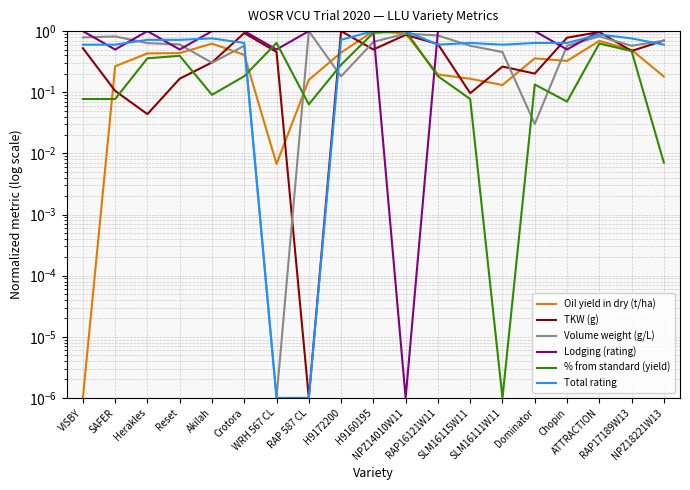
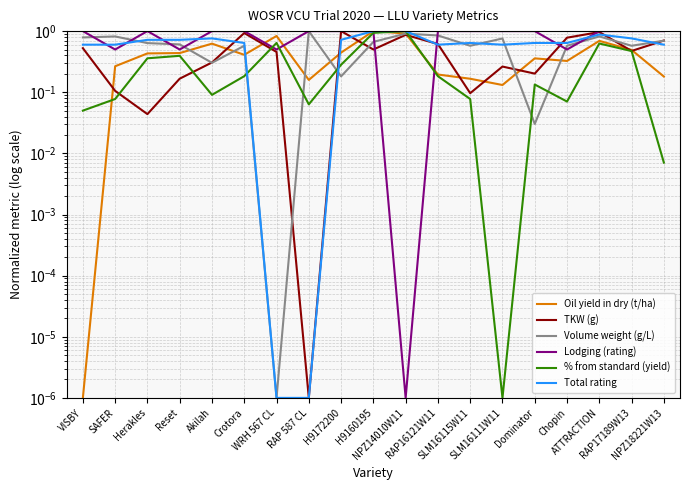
  {
    "Oil yield in dry (t/ha)": {
      "VISBY": 0.0000010,
      "SAFER": 0.3,
      "Herakles": 0.4,
      "Reset": 0.4,
      "Akilah": 0.6,
      "Crotora": 0.4,
-     "WRH 567 CL": 0.007,
+     "WRH 567 CL": 0.8,
      "RAP 587 CL": 0.16,
      "H9172200": 0.4,
      "SLM16115W11": 0.17,
      "SLM16111W11": 0.13,
      "Dominator": 0.4,
      "Chopin": 0.3,
      "ATTRACTION": 0.7,
      "NPZ18221W13": 0.18
    },
    "TKW (g)": {
      "VISBY": 0.5,
      "SAFER": 0.11,
      "Herakles": 0.04,
      "Reset": 0.17,
      "H9160195": 0.5,
      "SLM16115W11": 0.10,
      "SLM16111W11": 0.26,
      "Dominator": 0.20,
      "Chopin": 0.8
    },
    "Volume weight (g/L)": {
      "VISBY": 0.8,
      "SAFER": 0.8,
      "Herakles": 0.6,
      "Reset": 0.6,
      "Crotora": 0.6,
      "H9172200": 0.18,
      "H9160195": 0.7,
      "RAP16121W11": 0.8,
      "SLM16115W11": 0.6,
-     "SLM16111W11": 0.5,
+     "SLM16111W11": 0.8,
      "Dominator": 0.03,
      "Chopin": 0.6,
      "RAP17189W13": 0.6
    },
    "Lodging (rating)": {
      "VISBY": 1.0,
      "SAFER": 0.5,
      "Herakles": 1.0,
      "Reset": 0.5,
      "Akilah": 1.0,
      "NPZ14010W11": 0.0000010,
      "RAP16121W11": 1.0,
      "SLM16115W11": 1.0,
      "SLM16111W11": 1.0,
      "Dominator": 1.0,
      "Chopin": 0.5,
      "RAP17189W13": 1.0,
      "NPZ18221W13": 1.0
    },
    "% from standard (yield)": {
-     "VISBY": 0.08,
+     "VISBY": 0.05,
      "SAFER": 0.08,
      "Herakles": 0.4,
      "Reset": 0.4,
      "Akilah": 0.09,
      "Crotora": 0.18,
      "WRH 567 CL": 0.6,
      "RAP 587 CL": 0.06,
      "H9172200": 0.3,
      "SLM16115W11": 0.08,
      "SLM16111W11": 0.0000010,
      "Dominator": 0.13,
      "Chopin": 0.07,
      "ATTRACTION": 0.6,
      "NPZ18221W13": 0.007
    },
    "Total rating": {
      "VISBY": 0.6,
      "SAFER": 0.6,
      "Herakles": 0.7,
      "Reset": 0.7,
      "Akilah": 0.8,
      "Crotora": 0.6,
      "H9172200": 0.7,
      "SLM16115W11": 0.6,
      "SLM16111W11": 0.6,
      "Dominator": 0.6,
      "Chopin": 0.6,
      "RAP17189W13": 0.8,
      "NPZ18221W13": 0.6
    }
  }
